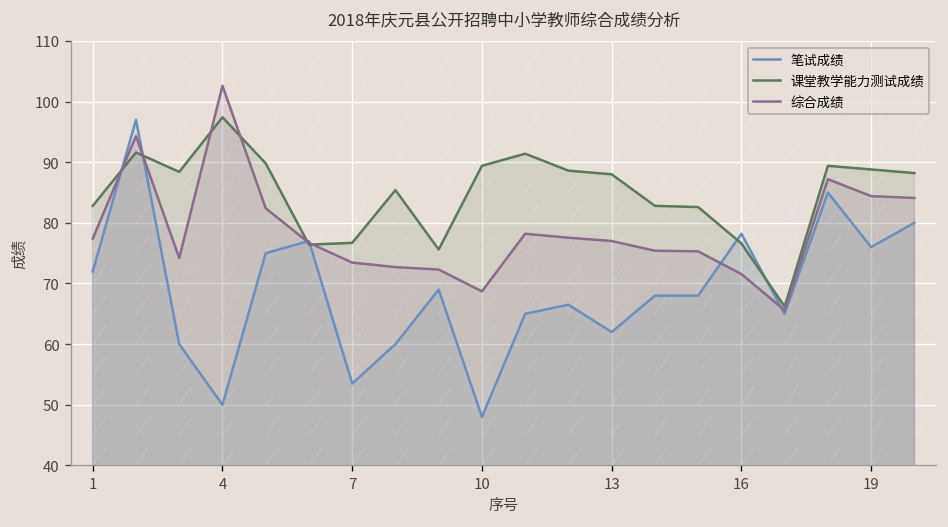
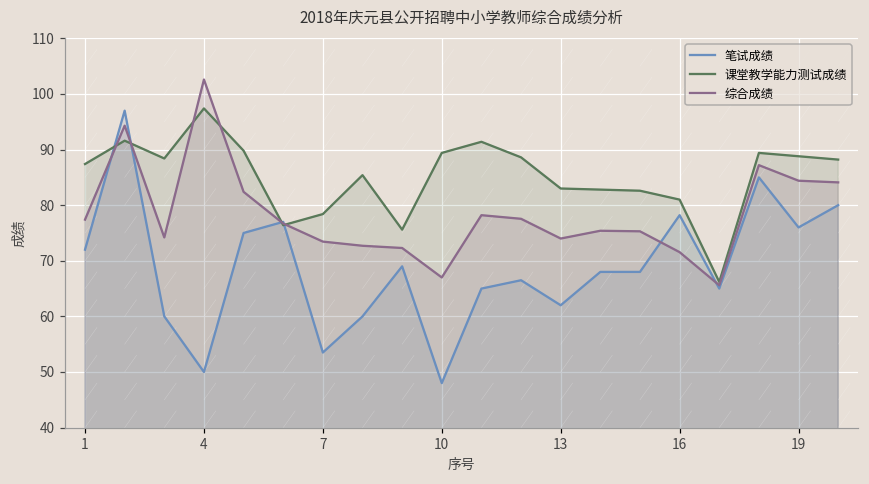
  {
    "笔试成绩": {
      "1": 72,
      "7": 54,
      "10": 48,
      "13": 62,
      "16": 78,
      "19": 76
    },
    "课堂教学能力测试成绩": {
-     "1": 83,
+     "1": 87,
      "4": 97,
-     "7": 77,
+     "7": 78,
      "10": 89,
-     "13": 88,
-     "16": 77,
+     "13": 83,
+     "16": 81,
      "19": 89
    },
    "综合成绩": {
      "1": 77,
      "4": 103,
      "7": 73,
-     "10": 69,
-     "13": 77,
+     "10": 67,
+     "13": 74,
      "16": 72,
      "19": 84
    }
  }
